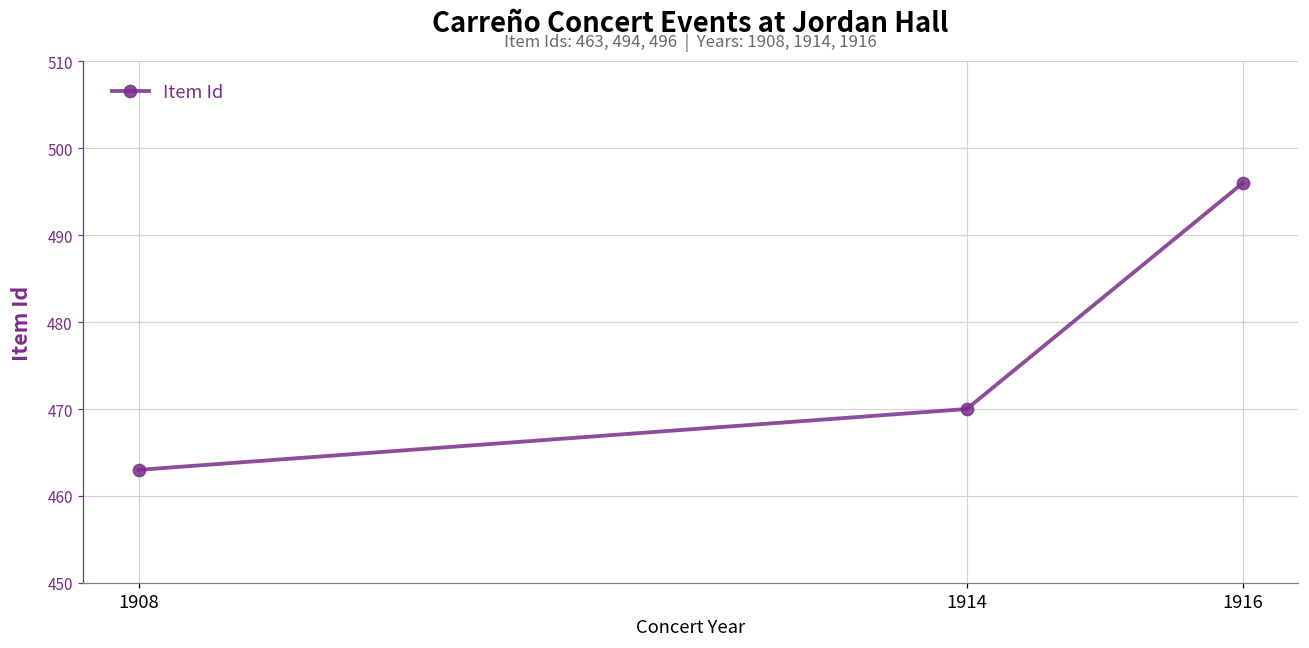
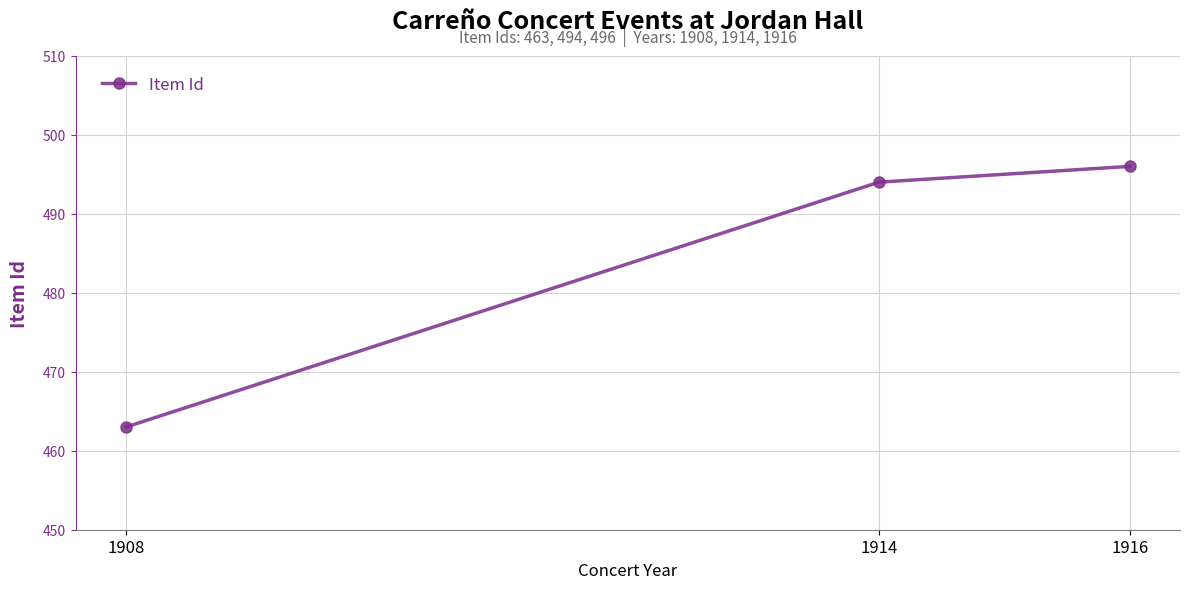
  {
    "1908": 463,
-   "1914": 470,
+   "1914": 494,
    "1916": 496
  }
